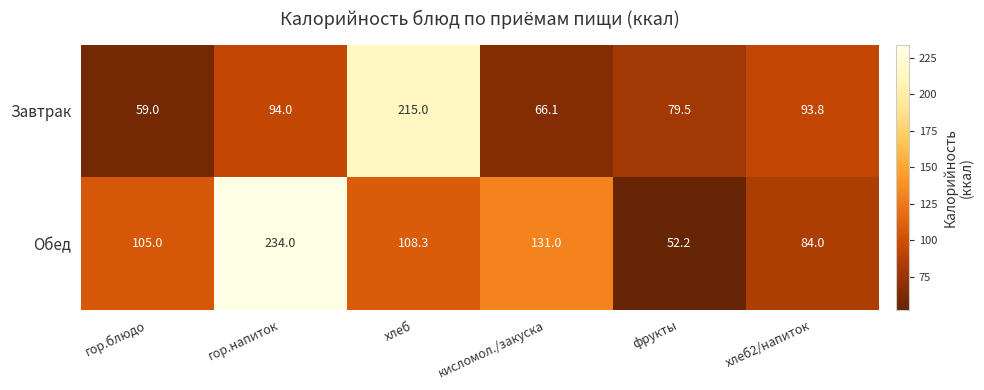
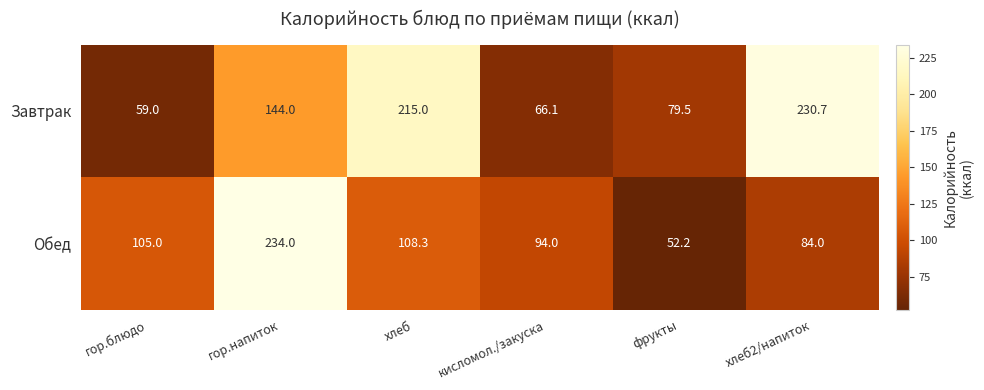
  {
    "Завтрак": {
      "гор.блюдо": 59.0,
-     "гор.напиток": 94.0,
+     "гор.напиток": 144.0,
      "хлеб": 215.0,
      "кисломол./закуска": 66.1,
      "фрукты": 79.5,
-     "хлеб2/напиток": 93.8
+     "хлеб2/напиток": 230.7
    },
    "Обед": {
      "гор.блюдо": 105.0,
      "гор.напиток": 234.0,
      "хлеб": 108.3,
-     "кисломол./закуска": 131.0,
+     "кисломол./закуска": 94.0,
      "фрукты": 52.2,
      "хлеб2/напиток": 84.0
    }
  }
